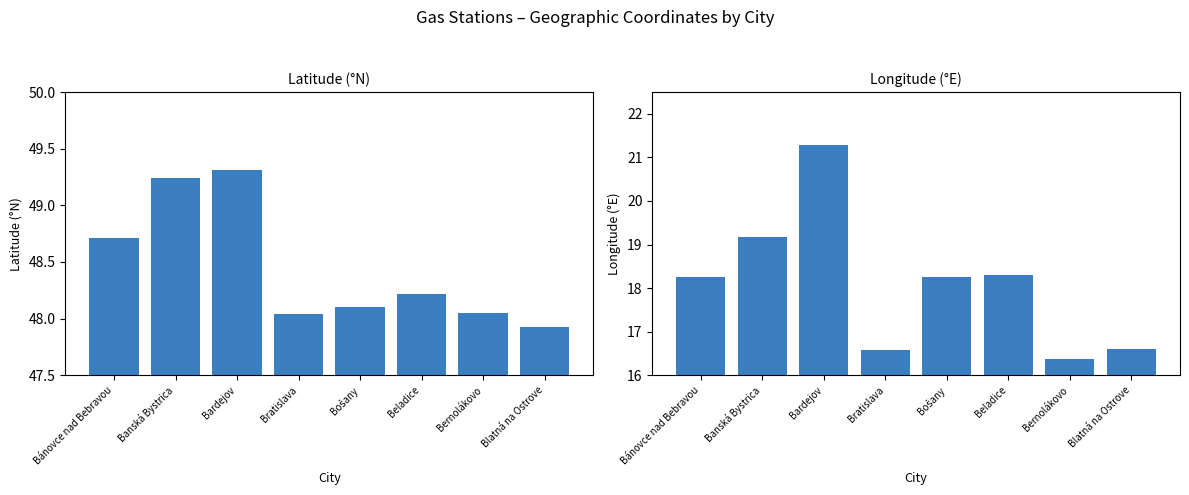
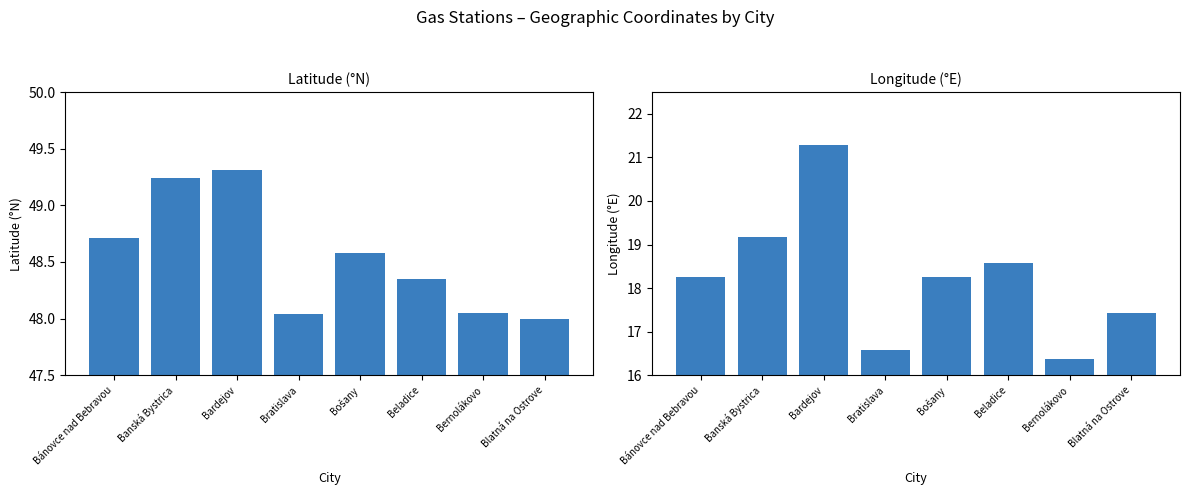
  {
    "Latitude (°N)": {
      "Bánovce nad Bebravou": 48.71,
      "Banská Bystrica": 49.24,
      "Bardejov": 49.31,
      "Bratislava": 48.04,
-     "Bošany": 48.10,
-     "Beladice": 48.22,
+     "Bošany": 48.58,
+     "Beladice": 48.35,
      "Bernolákovo": 48.05,
-     "Blatná na Ostrove": 47.93
+     "Blatná na Ostrove": 48.00
    },
    "Longitude (°E)": {
      "Bánovce nad Bebravou": 18.3,
      "Banská Bystrica": 19.2,
      "Bardejov": 21.3,
      "Bratislava": 16.6,
      "Bošany": 18.2,
-     "Beladice": 18.3,
+     "Beladice": 18.6,
      "Bernolákovo": 16.4,
-     "Blatná na Ostrove": 16.6
+     "Blatná na Ostrove": 17.4
    }
  }
